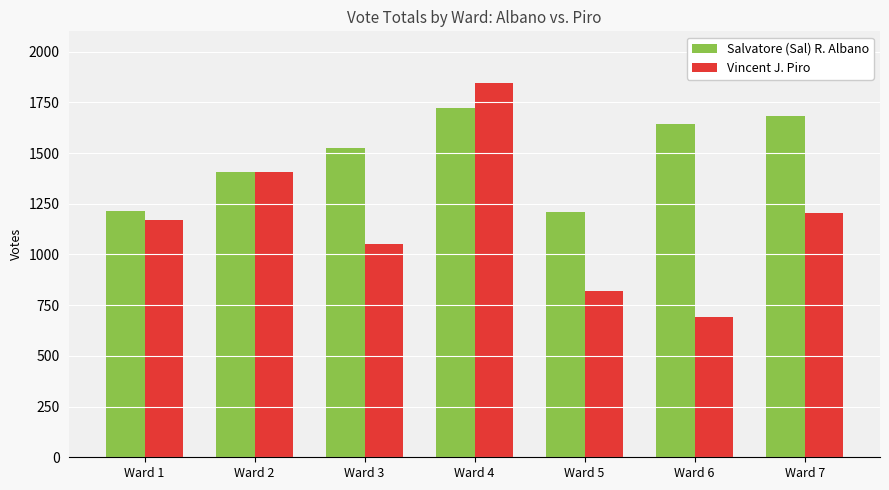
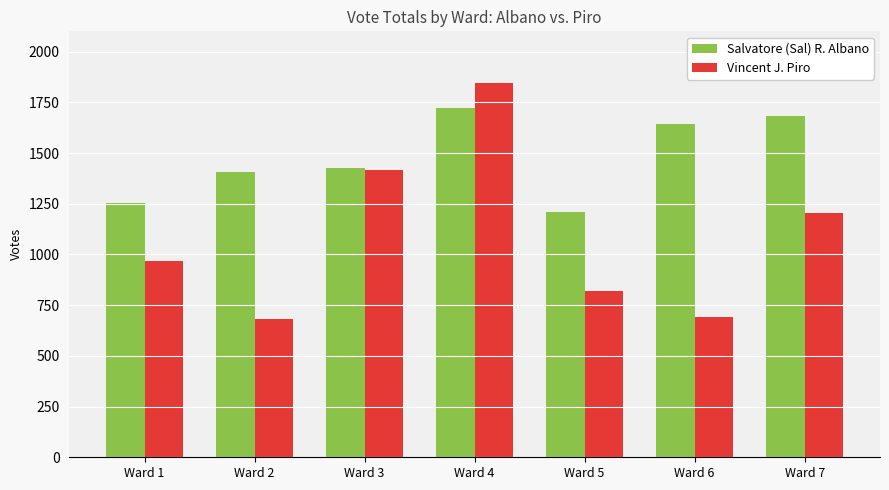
  {
    "Salvatore (Sal) R. Albano": {
-     "Ward 1": 1220,
+     "Ward 1": 1260,
      "Ward 2": 1410,
-     "Ward 3": 1530,
+     "Ward 3": 1430,
      "Ward 4": 1720,
      "Ward 5": 1210,
      "Ward 6": 1640,
      "Ward 7": 1680
    },
    "Vincent J. Piro": {
-     "Ward 1": 1170,
-     "Ward 2": 1410,
-     "Ward 3": 1050,
+     "Ward 1": 970,
+     "Ward 2": 680,
+     "Ward 3": 1420,
      "Ward 4": 1840,
      "Ward 5": 820,
      "Ward 6": 690,
      "Ward 7": 1200
    }
  }
